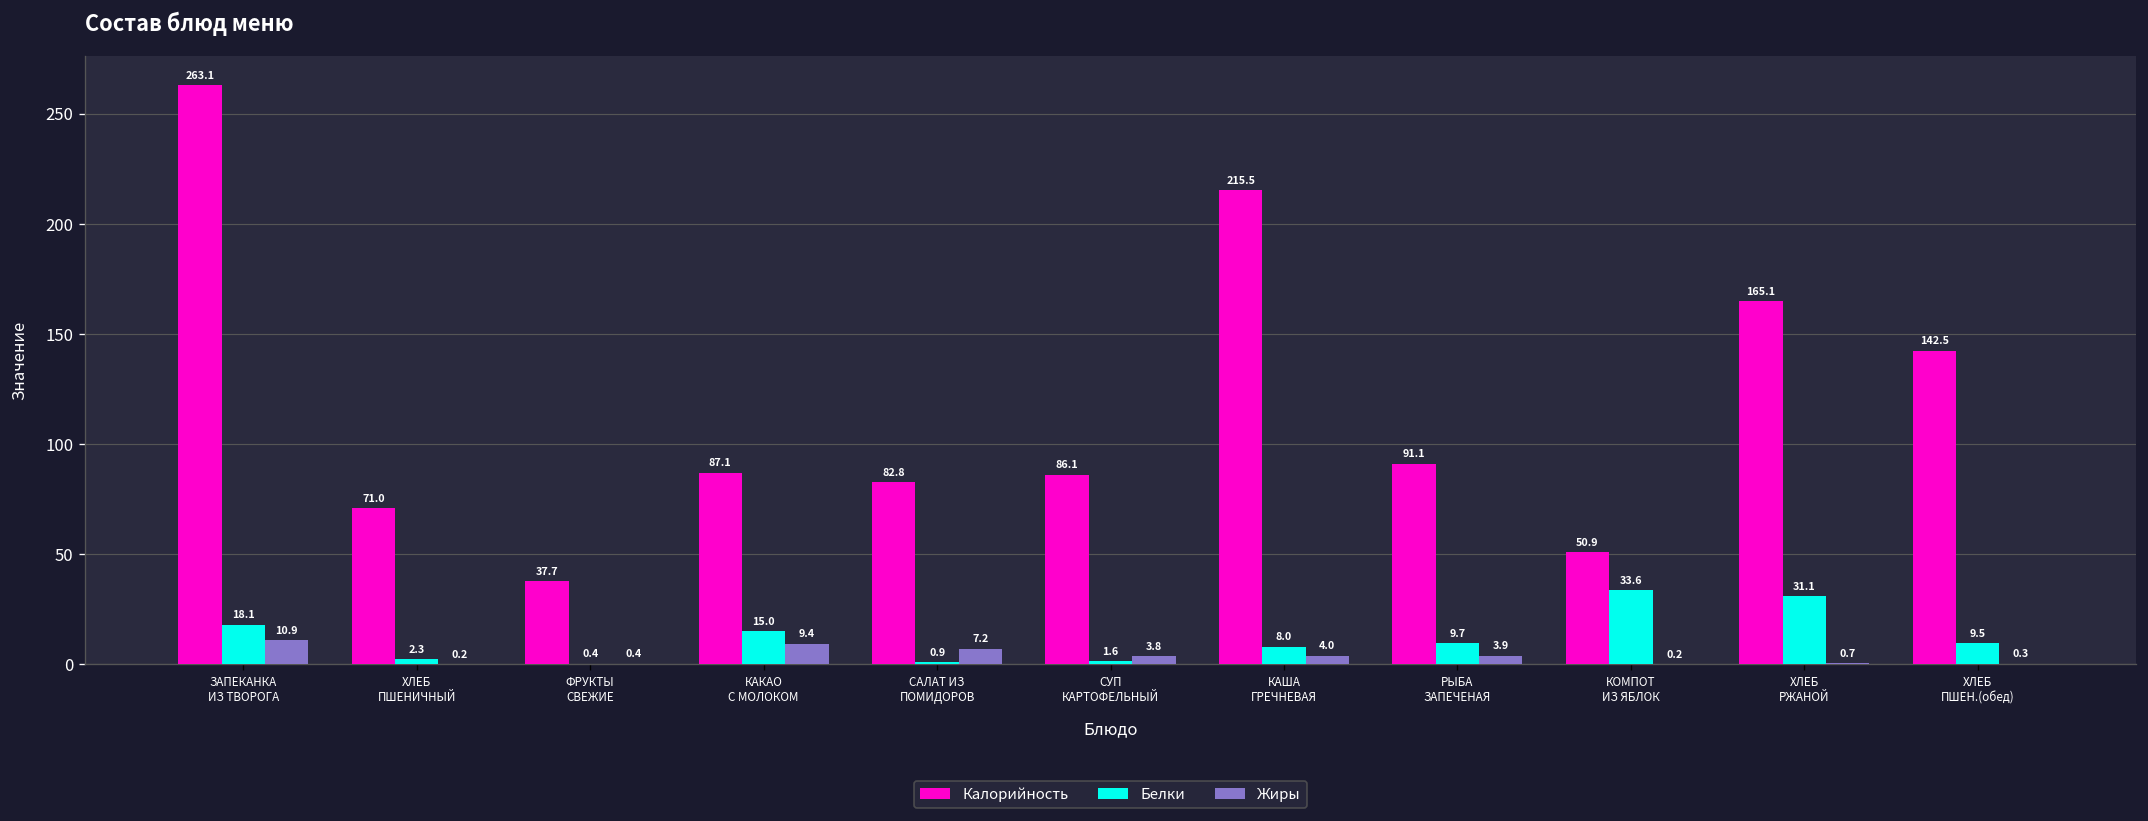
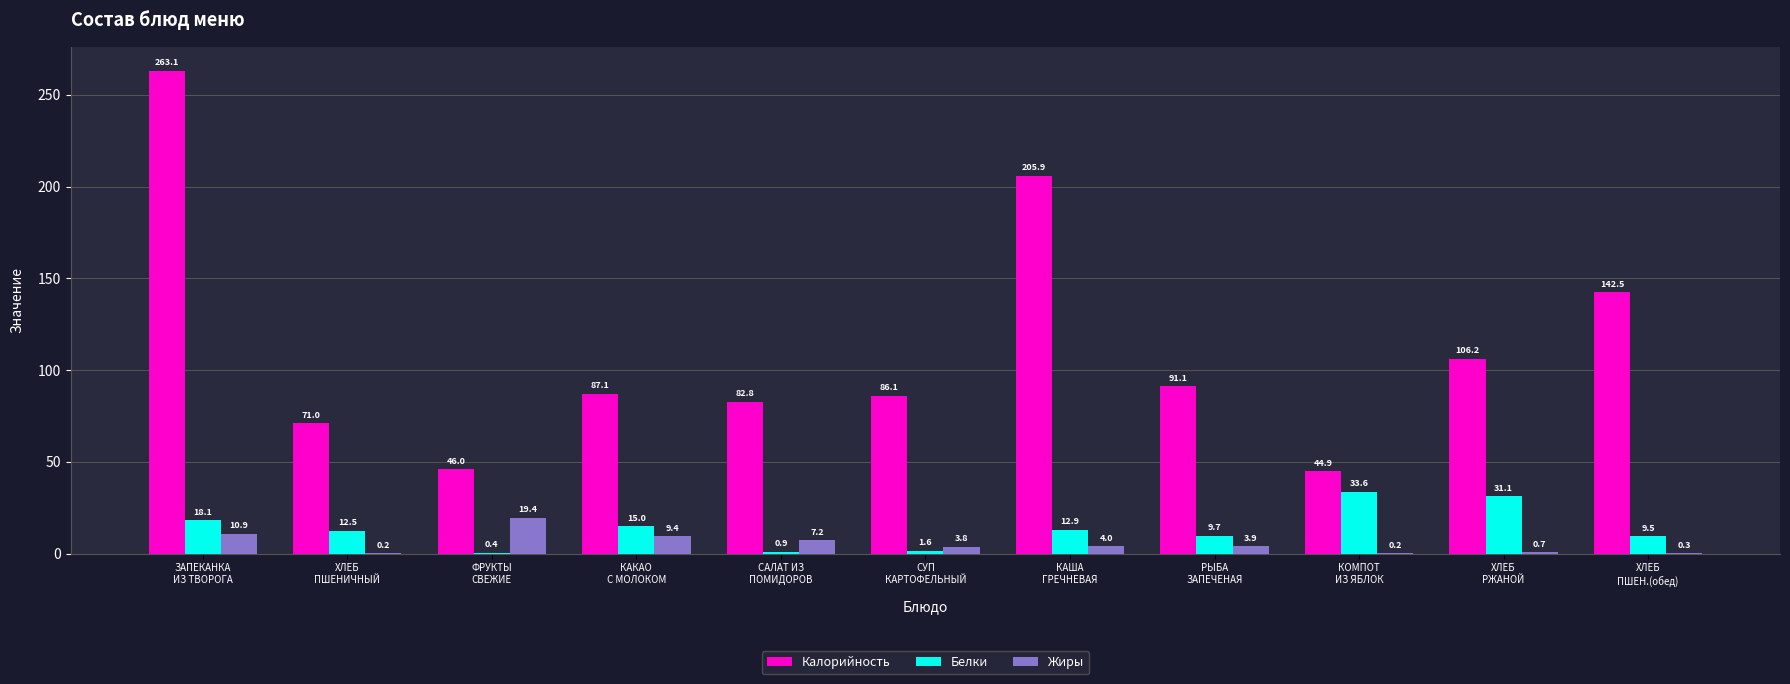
  {
    "Калорийность": {
      "ЗАПЕКАНКА ИЗ ТВОРОГА": 263.1,
      "ХЛЕБ ПШЕНИЧНЫЙ": 71.0,
-     "ФРУКТЫ СВЕЖИЕ": 37.7,
+     "ФРУКТЫ СВЕЖИЕ": 46.0,
      "КАКАО С МОЛОКОМ": 87.1,
      "САЛАТ ИЗ ПОМИДОРОВ": 82.8,
      "СУП КАРТОФЕЛЬНЫЙ": 86.1,
-     "КАША ГРЕЧНЕВАЯ": 215.5,
+     "КАША ГРЕЧНЕВАЯ": 205.9,
      "РЫБА ЗАПЕЧЕНАЯ": 91.1,
-     "КОМПОТ ИЗ ЯБЛОК": 50.9,
-     "ХЛЕБ РЖАНОЙ": 165.1,
+     "КОМПОТ ИЗ ЯБЛОК": 44.9,
+     "ХЛЕБ РЖАНОЙ": 106.2,
      "ХЛЕБ ПШЕН.(обед)": 142.5
    },
    "Белки": {
      "ЗАПЕКАНКА ИЗ ТВОРОГА": 18.1,
-     "ХЛЕБ ПШЕНИЧНЫЙ": 2.3,
+     "ХЛЕБ ПШЕНИЧНЫЙ": 12.5,
      "ФРУКТЫ СВЕЖИЕ": 0.4,
      "КАКАО С МОЛОКОМ": 15.0,
      "САЛАТ ИЗ ПОМИДОРОВ": 0.9,
      "СУП КАРТОФЕЛЬНЫЙ": 1.6,
-     "КАША ГРЕЧНЕВАЯ": 8.0,
+     "КАША ГРЕЧНЕВАЯ": 12.9,
      "РЫБА ЗАПЕЧЕНАЯ": 9.7,
      "КОМПОТ ИЗ ЯБЛОК": 33.6,
      "ХЛЕБ РЖАНОЙ": 31.1,
      "ХЛЕБ ПШЕН.(обед)": 9.5
    },
    "Жиры": {
      "ЗАПЕКАНКА ИЗ ТВОРОГА": 10.9,
      "ХЛЕБ ПШЕНИЧНЫЙ": 0.2,
-     "ФРУКТЫ СВЕЖИЕ": 0.4,
+     "ФРУКТЫ СВЕЖИЕ": 19.4,
      "КАКАО С МОЛОКОМ": 9.4,
      "САЛАТ ИЗ ПОМИДОРОВ": 7.2,
      "СУП КАРТОФЕЛЬНЫЙ": 3.8,
      "КАША ГРЕЧНЕВАЯ": 4.0,
      "РЫБА ЗАПЕЧЕНАЯ": 3.9,
      "КОМПОТ ИЗ ЯБЛОК": 0.2,
      "ХЛЕБ РЖАНОЙ": 0.7,
      "ХЛЕБ ПШЕН.(обед)": 0.3
    }
  }
